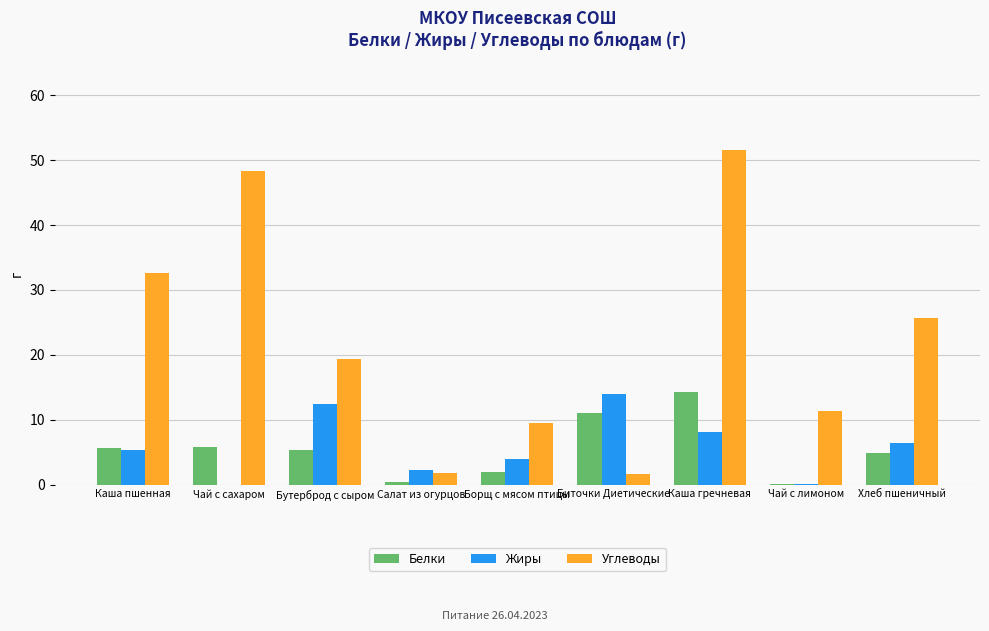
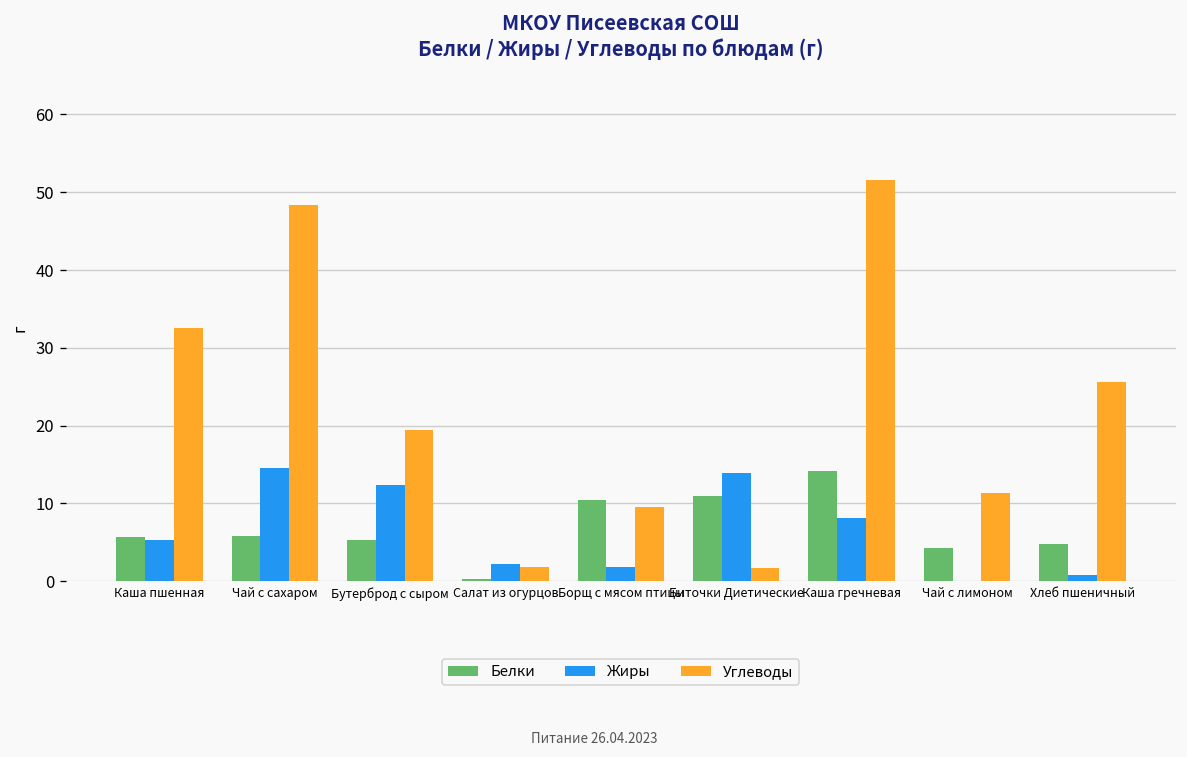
  {
    "Белки": {
      "Каша пшенная": 6,
      "Чай с сахаром": 6,
      "Бутерброд с сыром": 5,
-     "Борщ с мясом птицы": 2,
+     "Борщ с мясом птицы": 10,
      "Биточки Диетические": 11,
      "Каша гречневая": 14,
-     "Чай с лимоном": 0,
+     "Чай с лимоном": 4,
      "Хлеб пшеничный": 5
    },
    "Жиры": {
      "Каша пшенная": 5,
-     "Чай с сахаром": 0,
+     "Чай с сахаром": 15,
      "Бутерброд с сыром": 12,
      "Салат из огурцов": 2,
-     "Борщ с мясом птицы": 4,
+     "Борщ с мясом птицы": 2,
      "Биточки Диетические": 14,
      "Каша гречневая": 8,
-     "Хлеб пшеничный": 6
+     "Хлеб пшеничный": 1
    },
    "Углеводы": {
      "Каша пшенная": 33,
      "Чай с сахаром": 48,
      "Бутерброд с сыром": 19,
      "Салат из огурцов": 2,
      "Борщ с мясом птицы": 10,
      "Биточки Диетические": 2,
      "Каша гречневая": 52,
      "Чай с лимоном": 11,
      "Хлеб пшеничный": 26
    }
  }
